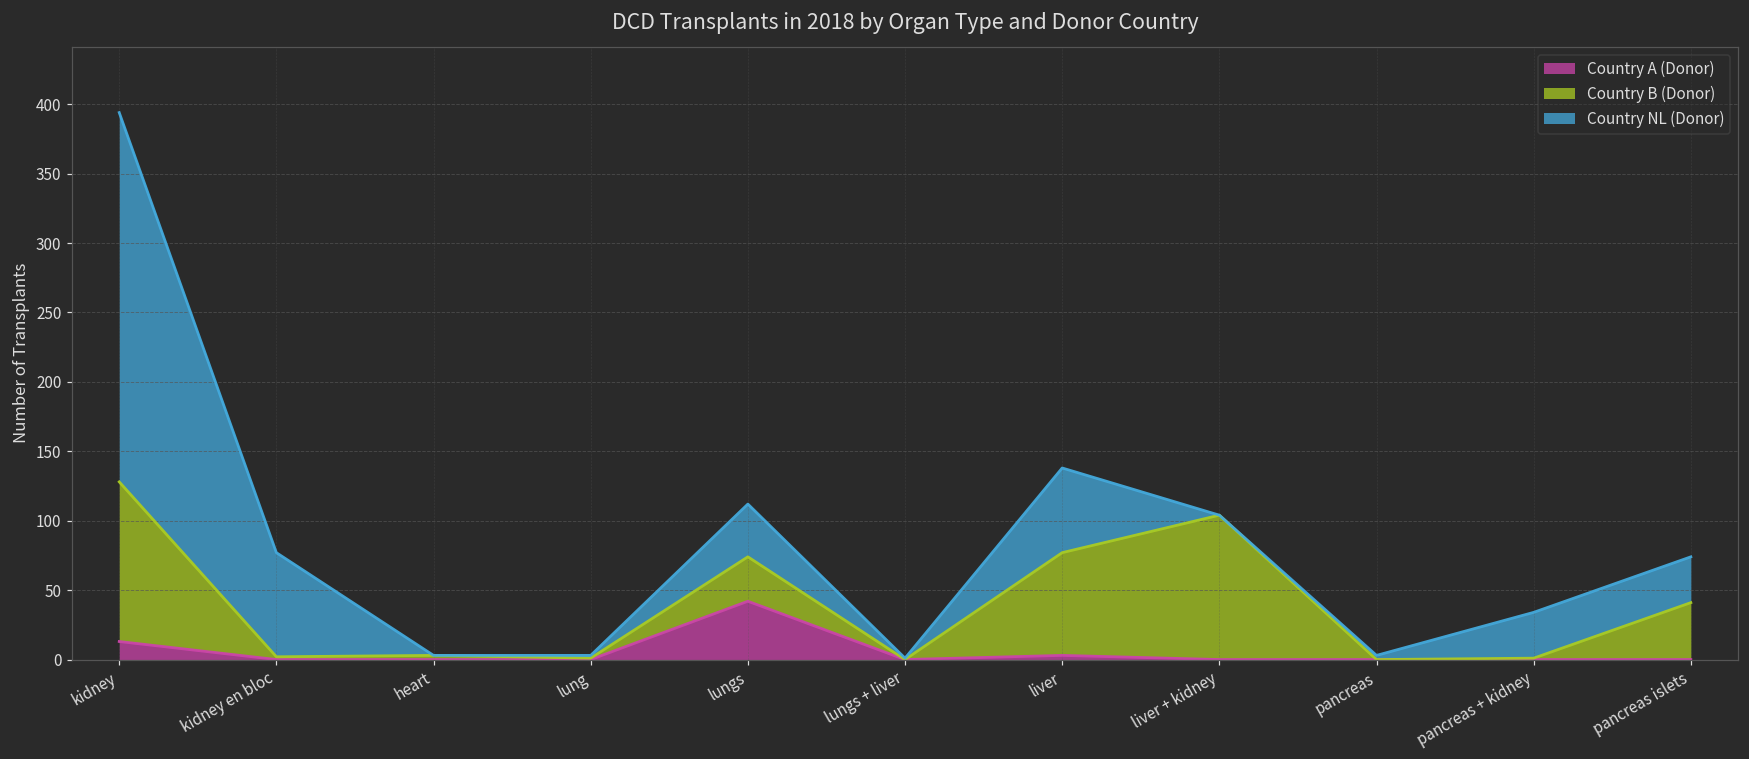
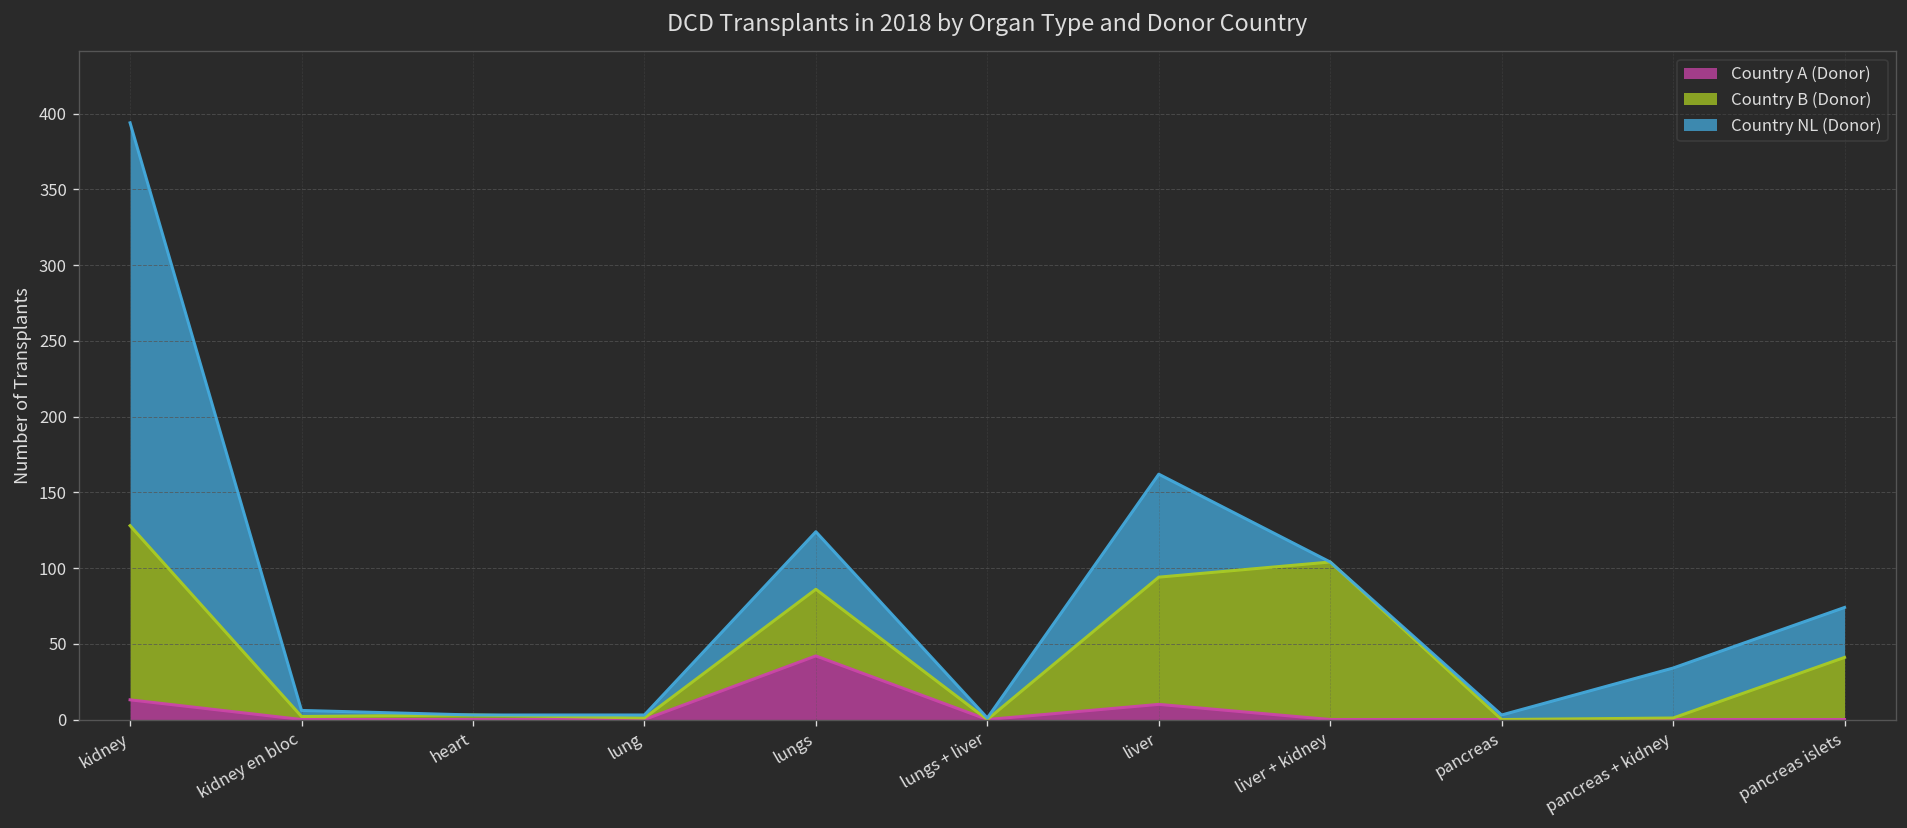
  {
    "Country A (Donor)": {
      "kidney": 13,
      "heart": 0,
      "lungs": 42,
-     "liver": 3,
+     "liver": 10,
      "liver + kidney": 0,
      "pancreas islets": 0
    },
    "Country B (Donor)": {
      "kidney": 115,
-     "lungs": 32,
-     "liver": 74,
+     "lungs": 44,
+     "liver": 84,
      "pancreas islets": 41
    },
    "Country NL (Donor)": {
      "kidney": 266,
-     "kidney en bloc": 75,
+     "kidney en bloc": 4,
      "lungs": 38,
-     "liver": 61,
+     "liver": 68,
      "pancreas": 3,
      "pancreas + kidney": 33,
      "pancreas islets": 33
    }
  }
